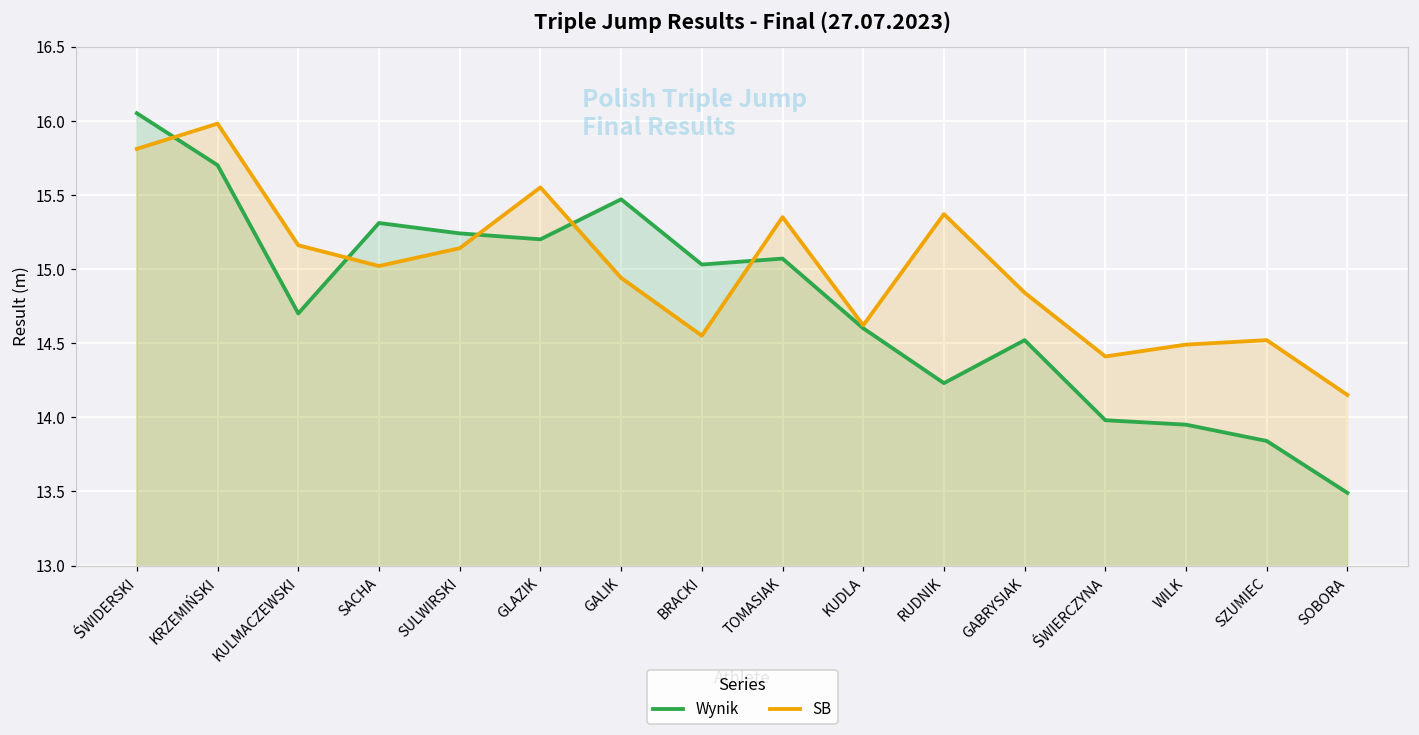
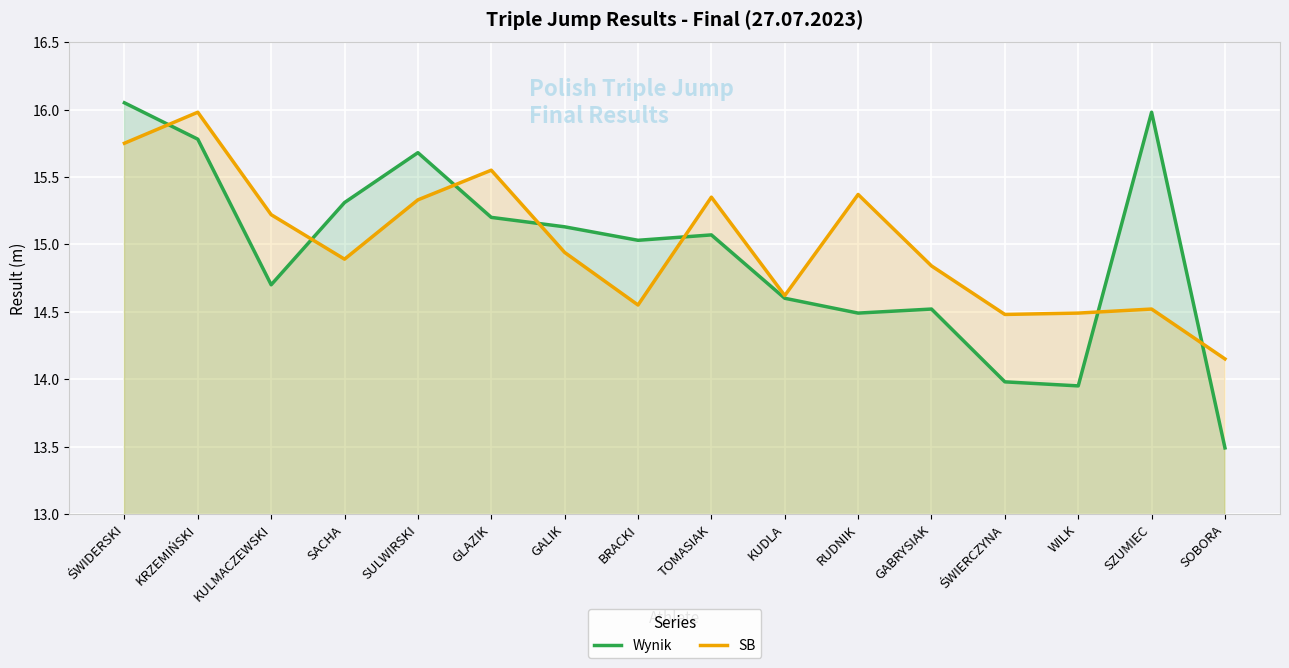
  {
    "Wynik": {
      "ŚWIDERSKI": 16.05,
-     "KRZEMIŃSKI": 15.70,
+     "KRZEMIŃSKI": 15.78,
      "KULMACZEWSKI": 14.70,
      "SACHA": 15.31,
-     "SULWIRSKI": 15.24,
+     "SULWIRSKI": 15.68,
      "GLAZIK": 15.20,
-     "GALIK": 15.47,
+     "GALIK": 15.13,
      "BRACKI": 15.03,
      "TOMASIAK": 15.07,
      "KUDLA": 14.60,
-     "RUDNIK": 14.23,
+     "RUDNIK": 14.49,
      "GABRYSIAK": 14.52,
      "ŚWIERCZYNA": 13.98,
      "WILK": 13.95,
-     "SZUMIEC": 13.84,
+     "SZUMIEC": 15.98,
      "SOBORA": 13.49
    },
    "SB": {
-     "ŚWIDERSKI": 15.81,
+     "ŚWIDERSKI": 15.75,
      "KRZEMIŃSKI": 15.98,
-     "KULMACZEWSKI": 15.16,
-     "SACHA": 15.02,
-     "SULWIRSKI": 15.14,
+     "KULMACZEWSKI": 15.22,
+     "SACHA": 14.89,
+     "SULWIRSKI": 15.33,
      "GLAZIK": 15.55,
      "GALIK": 14.94,
      "BRACKI": 14.55,
      "TOMASIAK": 15.35,
      "KUDLA": 14.62,
      "RUDNIK": 15.37,
      "GABRYSIAK": 14.84,
-     "ŚWIERCZYNA": 14.41,
+     "ŚWIERCZYNA": 14.48,
      "WILK": 14.49,
      "SZUMIEC": 14.52,
      "SOBORA": 14.15
    }
  }
